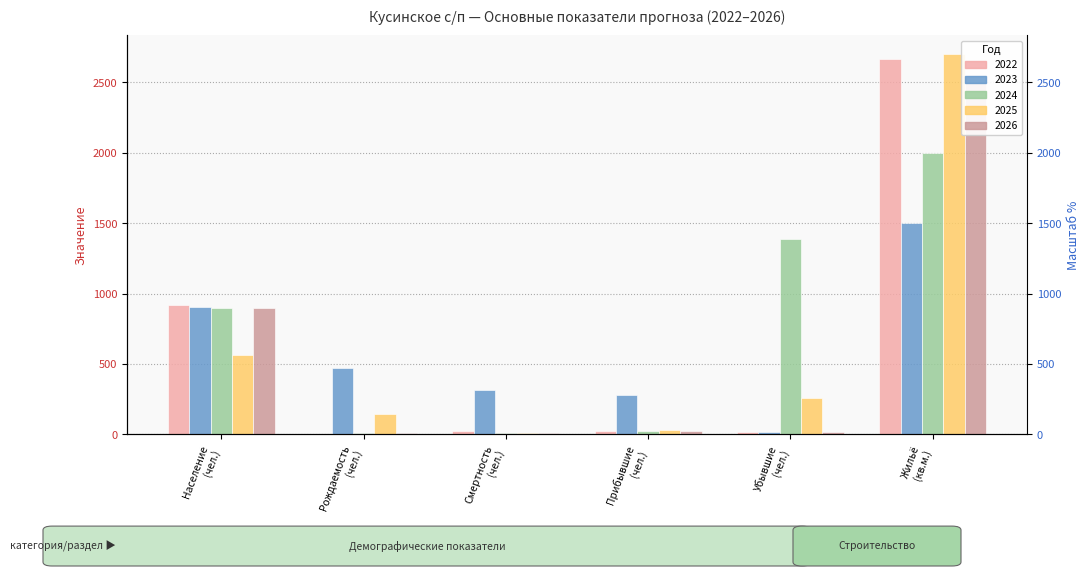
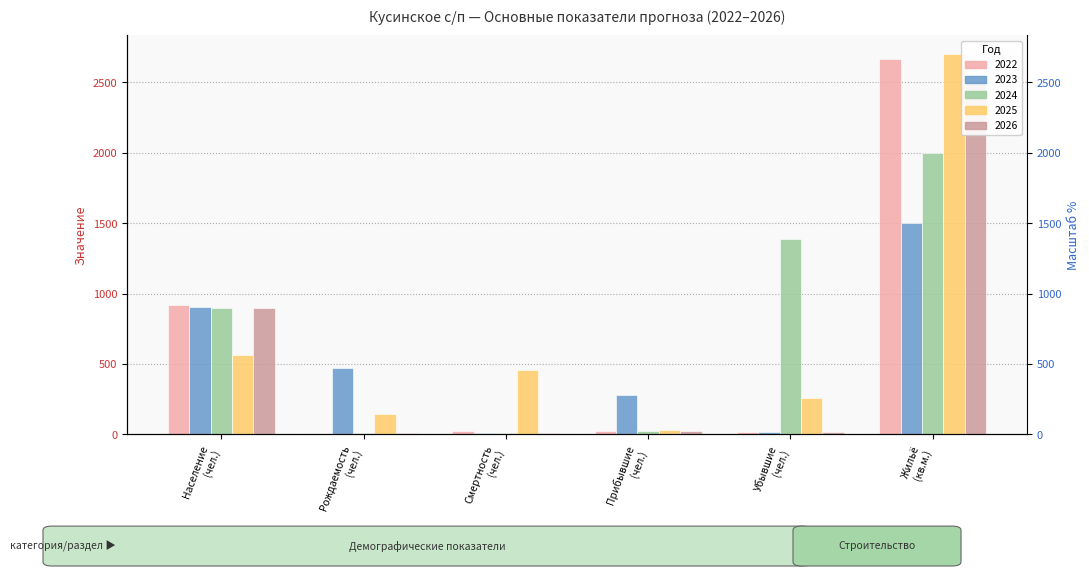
  {
    "2023": {
      "Население (чел.)": 900,
      "Рождаемость (чел.)": 470,
-     "Смертность (чел.)": 320,
+     "Смертность (чел.)": 10,
      "Прибывшие (чел.)": 280,
      "Убывшие (чел.)": 20,
      "Жильё (кв.м.)": 1500
    },
    "2024": {
      "Население (чел.)": 900,
      "Прибывшие (чел.)": 20,
      "Убывшие (чел.)": 1390,
      "Жильё (кв.м.)": 2000
    },
    "2025": {
      "Население (чел.)": 570,
      "Рождаемость (чел.)": 150,
-     "Смертность (чел.)": 10,
+     "Смертность (чел.)": 450,
      "Прибывшие (чел.)": 30,
      "Убывшие (чел.)": 260,
      "Жильё (кв.м.)": 2700
    }
  }
